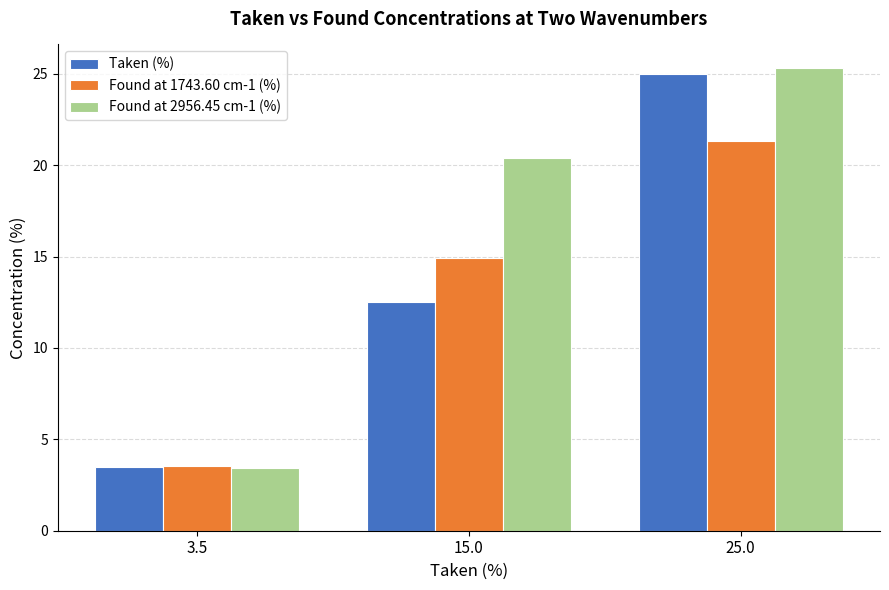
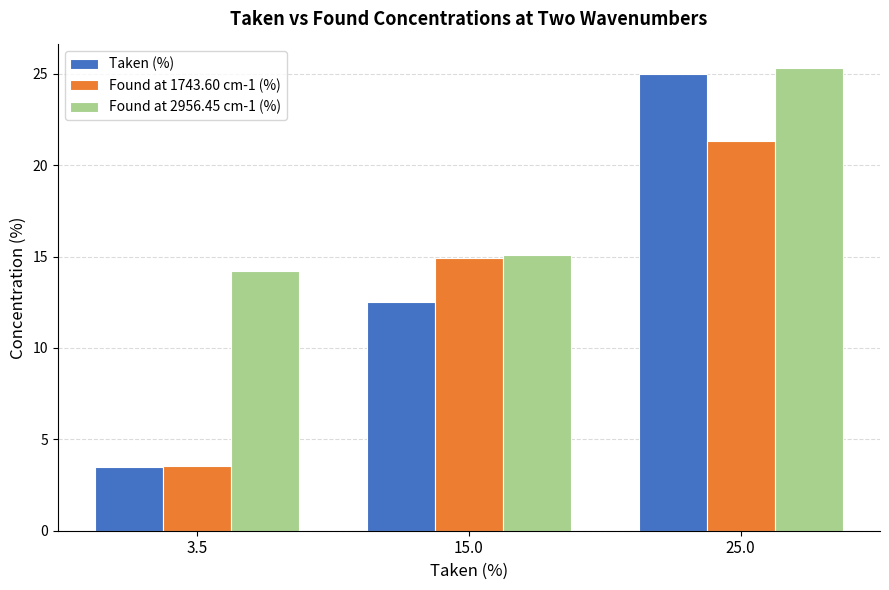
  {
    "Taken (%)": {
      "3.5": 3.5,
      "15.0": 12.5,
      "25.0": 25.0
    },
    "Found at 1743.60 cm-1 (%)": {
      "3.5": 3.5,
      "15.0": 14.9,
      "25.0": 21.3
    },
    "Found at 2956.45 cm-1 (%)": {
-     "3.5": 3.4,
-     "15.0": 20.4,
+     "3.5": 14.2,
+     "15.0": 15.1,
      "25.0": 25.3
    }
  }
